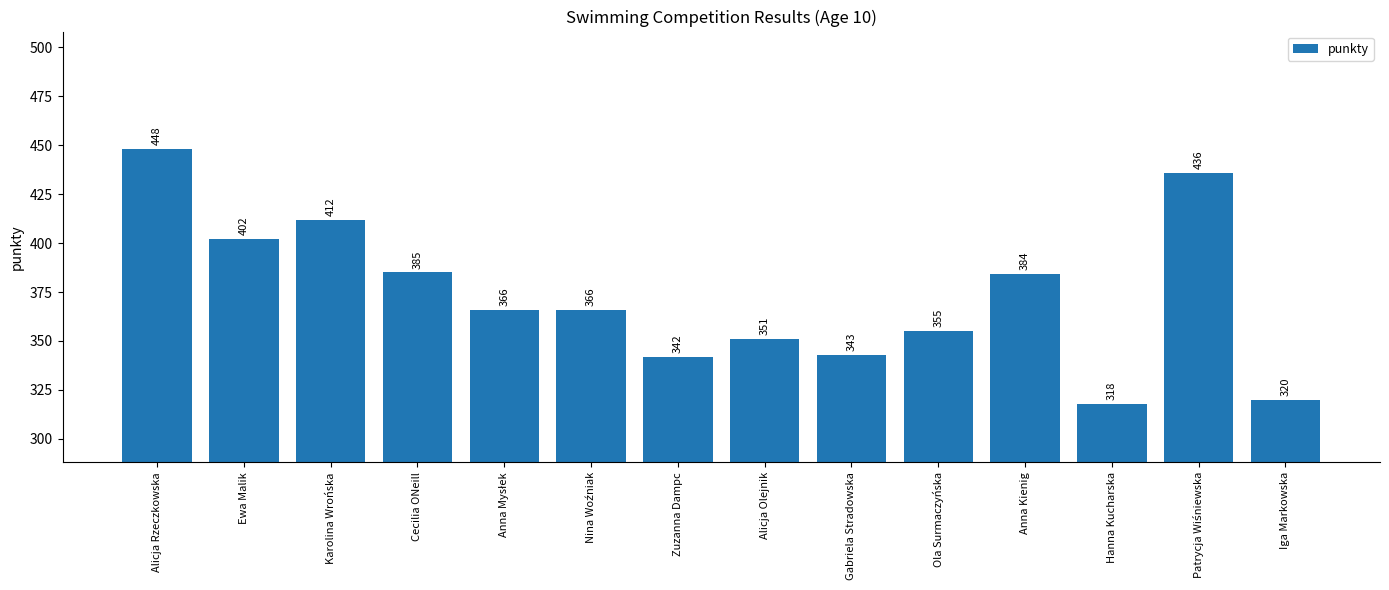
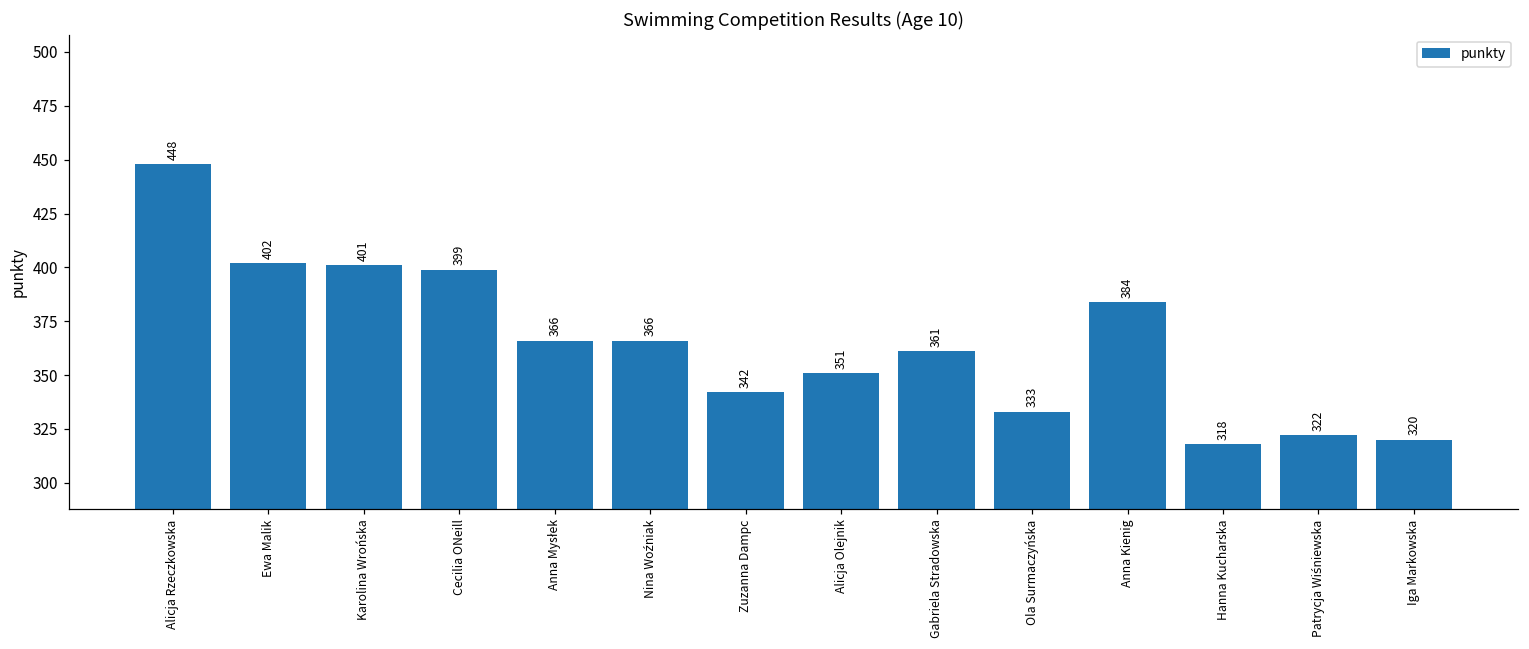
  {
    "Alicja Rzeczkowska": 448,
    "Ewa Malik": 402,
-   "Karolina Wrońska": 412,
-   "Cecilia ONeill": 385,
+   "Karolina Wrońska": 401,
+   "Cecilia ONeill": 399,
    "Anna Mysłek": 366,
    "Nina Woźniak": 366,
    "Zuzanna Dampc": 342,
    "Alicja Olejnik": 351,
-   "Gabriela Stradowska": 343,
-   "Ola Surmaczyńska": 355,
+   "Gabriela Stradowska": 361,
+   "Ola Surmaczyńska": 333,
    "Anna Kienig": 384,
    "Hanna Kucharska": 318,
-   "Patrycja Wiśniewska": 436,
+   "Patrycja Wiśniewska": 322,
    "Iga Markowska": 320
  }
